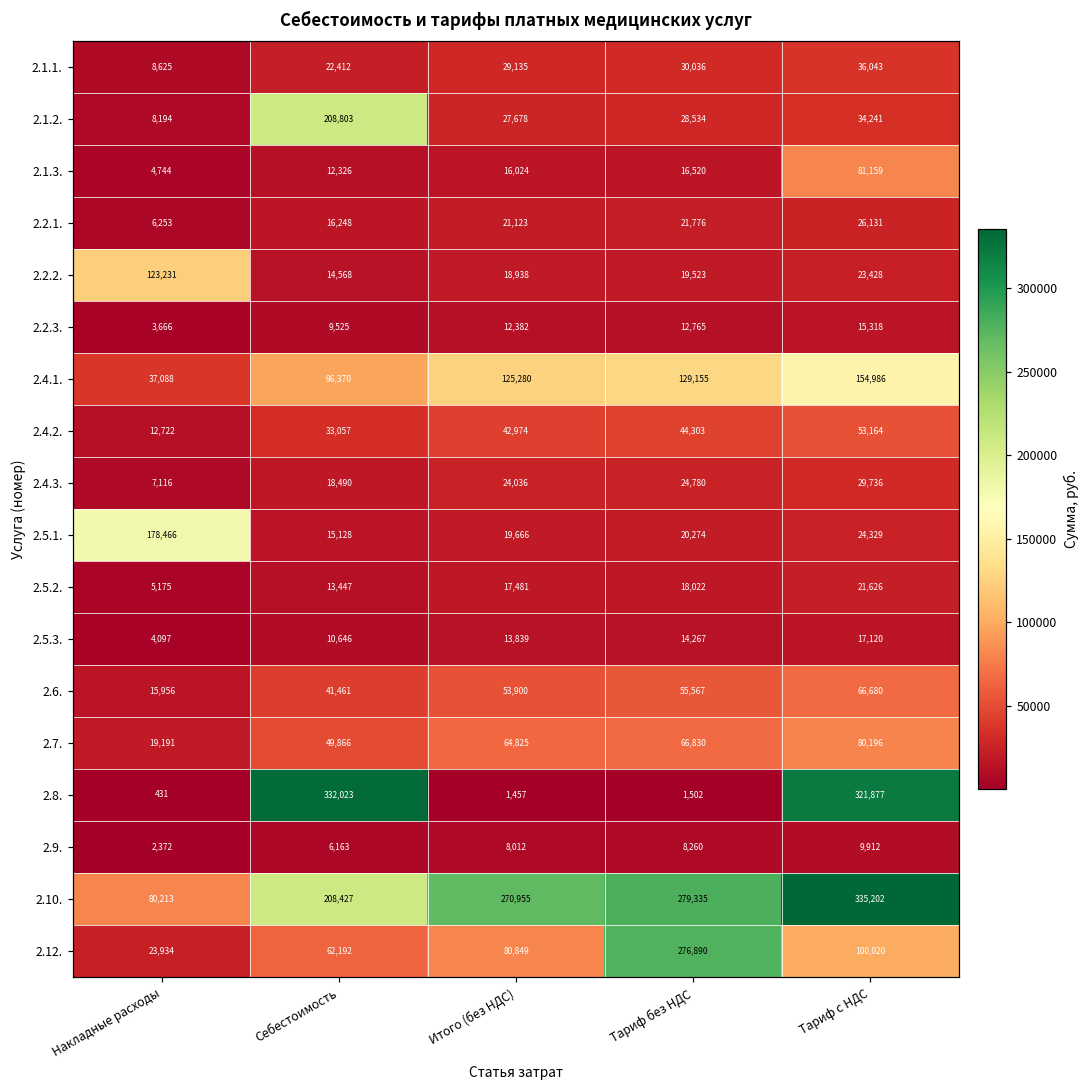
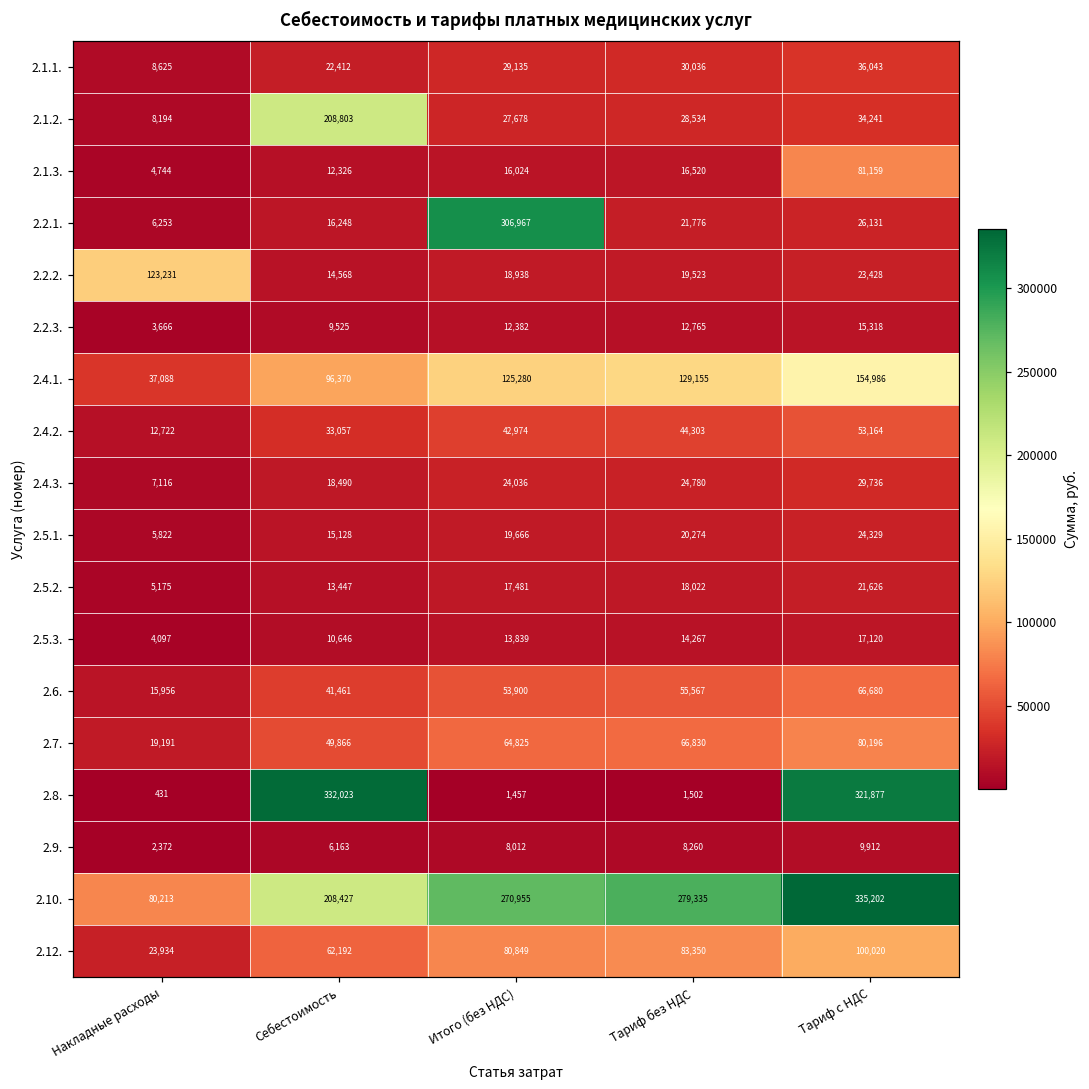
  {
    "2.1.1.": {
      "Накладные расходы": "8,625",
      "Себестоимость": "22,412",
      "Итого (без НДС)": "29,135",
      "Тариф без НДС": "30,036",
      "Тариф с НДС": "36,043"
    },
    "2.1.2.": {
      "Накладные расходы": "8,194",
      "Себестоимость": "208,803",
      "Итого (без НДС)": "27,678",
      "Тариф без НДС": "28,534",
      "Тариф с НДС": "34,241"
    },
    "2.1.3.": {
      "Накладные расходы": "4,744",
      "Себестоимость": "12,326",
      "Итого (без НДС)": "16,024",
      "Тариф без НДС": "16,520",
      "Тариф с НДС": "81,159"
    },
    "2.2.1.": {
      "Накладные расходы": "6,253",
      "Себестоимость": "16,248",
-     "Итого (без НДС)": "21,123",
+     "Итого (без НДС)": "306,967",
      "Тариф без НДС": "21,776",
      "Тариф с НДС": "26,131"
    },
    "2.2.2.": {
      "Накладные расходы": "123,231",
      "Себестоимость": "14,568",
      "Итого (без НДС)": "18,938",
      "Тариф без НДС": "19,523",
      "Тариф с НДС": "23,428"
    },
    "2.2.3.": {
      "Накладные расходы": "3,666",
      "Себестоимость": "9,525",
      "Итого (без НДС)": "12,382",
      "Тариф без НДС": "12,765",
      "Тариф с НДС": "15,318"
    },
    "2.4.1.": {
      "Накладные расходы": "37,088",
      "Себестоимость": "96,370",
      "Итого (без НДС)": "125,280",
      "Тариф без НДС": "129,155",
      "Тариф с НДС": "154,986"
    },
    "2.4.2.": {
      "Накладные расходы": "12,722",
      "Себестоимость": "33,057",
      "Итого (без НДС)": "42,974",
      "Тариф без НДС": "44,303",
      "Тариф с НДС": "53,164"
    },
    "2.4.3.": {
      "Накладные расходы": "7,116",
      "Себестоимость": "18,490",
      "Итого (без НДС)": "24,036",
      "Тариф без НДС": "24,780",
      "Тариф с НДС": "29,736"
    },
    "2.5.1.": {
-     "Накладные расходы": "178,466",
+     "Накладные расходы": "5,822",
      "Себестоимость": "15,128",
      "Итого (без НДС)": "19,666",
      "Тариф без НДС": "20,274",
      "Тариф с НДС": "24,329"
    },
    "2.5.2.": {
      "Накладные расходы": "5,175",
      "Себестоимость": "13,447",
      "Итого (без НДС)": "17,481",
      "Тариф без НДС": "18,022",
      "Тариф с НДС": "21,626"
    },
    "2.5.3.": {
      "Накладные расходы": "4,097",
      "Себестоимость": "10,646",
      "Итого (без НДС)": "13,839",
      "Тариф без НДС": "14,267",
      "Тариф с НДС": "17,120"
    },
    "2.6.": {
      "Накладные расходы": "15,956",
      "Себестоимость": "41,461",
      "Итого (без НДС)": "53,900",
      "Тариф без НДС": "55,567",
      "Тариф с НДС": "66,680"
    },
    "2.7.": {
      "Накладные расходы": "19,191",
      "Себестоимость": "49,866",
      "Итого (без НДС)": "64,825",
      "Тариф без НДС": "66,830",
      "Тариф с НДС": "80,196"
    },
    "2.8.": {
      "Накладные расходы": "431",
      "Себестоимость": "332,023",
      "Итого (без НДС)": "1,457",
      "Тариф без НДС": "1,502",
      "Тариф с НДС": "321,877"
    },
    "2.9.": {
      "Накладные расходы": "2,372",
      "Себестоимость": "6,163",
      "Итого (без НДС)": "8,012",
      "Тариф без НДС": "8,260",
      "Тариф с НДС": "9,912"
    },
    "2.10.": {
      "Накладные расходы": "80,213",
      "Себестоимость": "208,427",
      "Итого (без НДС)": "270,955",
      "Тариф без НДС": "279,335",
      "Тариф с НДС": "335,202"
    },
    "2.12.": {
      "Накладные расходы": "23,934",
      "Себестоимость": "62,192",
      "Итого (без НДС)": "80,849",
-     "Тариф без НДС": "276,890",
+     "Тариф без НДС": "83,350",
      "Тариф с НДС": "100,020"
    }
  }
